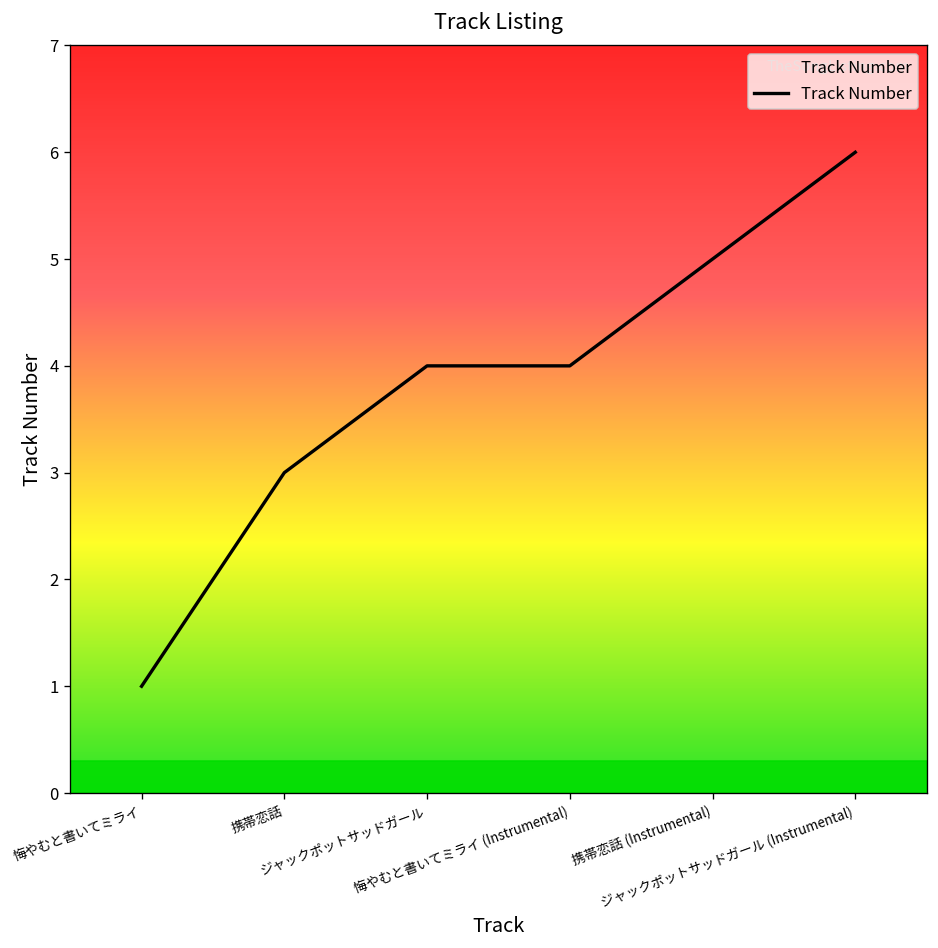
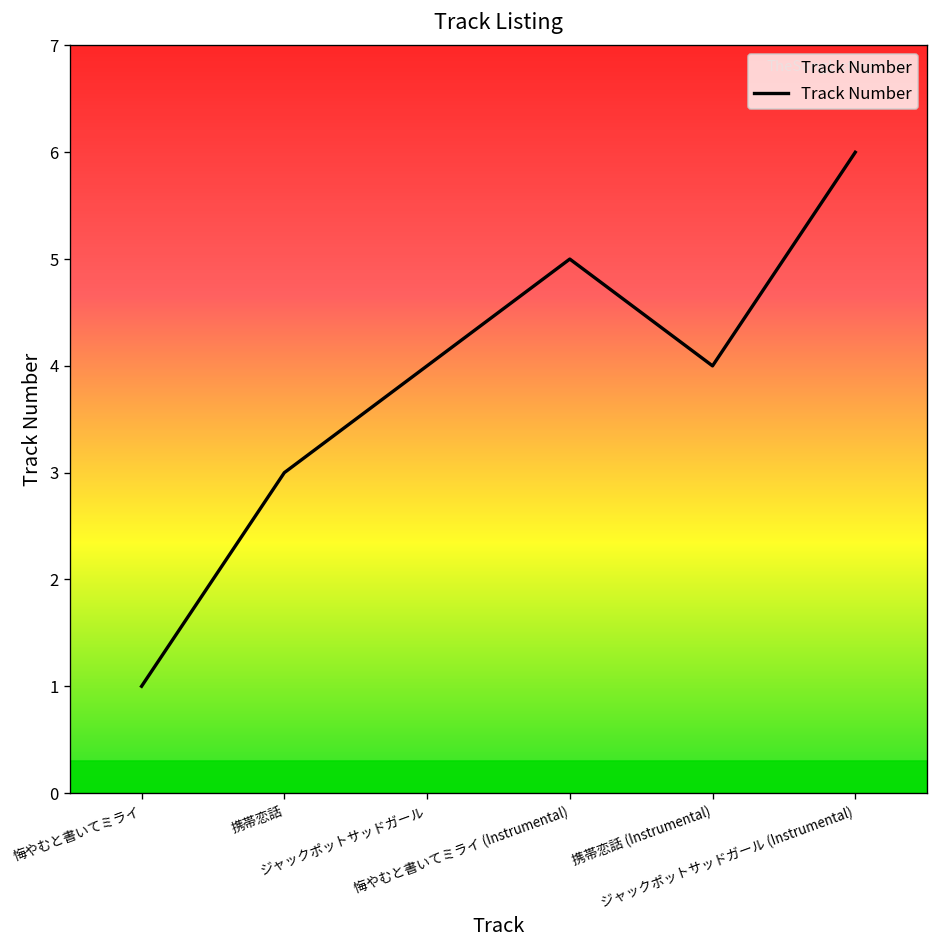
  {
    "悔やむと書いてミライ": 1,
    "携帯恋話": 3,
    "ジャックポットサッドガール": 4,
-   "悔やむと書いてミライ (Instrumental)": 4,
-   "携帯恋話 (Instrumental)": 5,
+   "悔やむと書いてミライ (Instrumental)": 5,
+   "携帯恋話 (Instrumental)": 4,
    "ジャックポットサッドガール (Instrumental)": 6
  }
